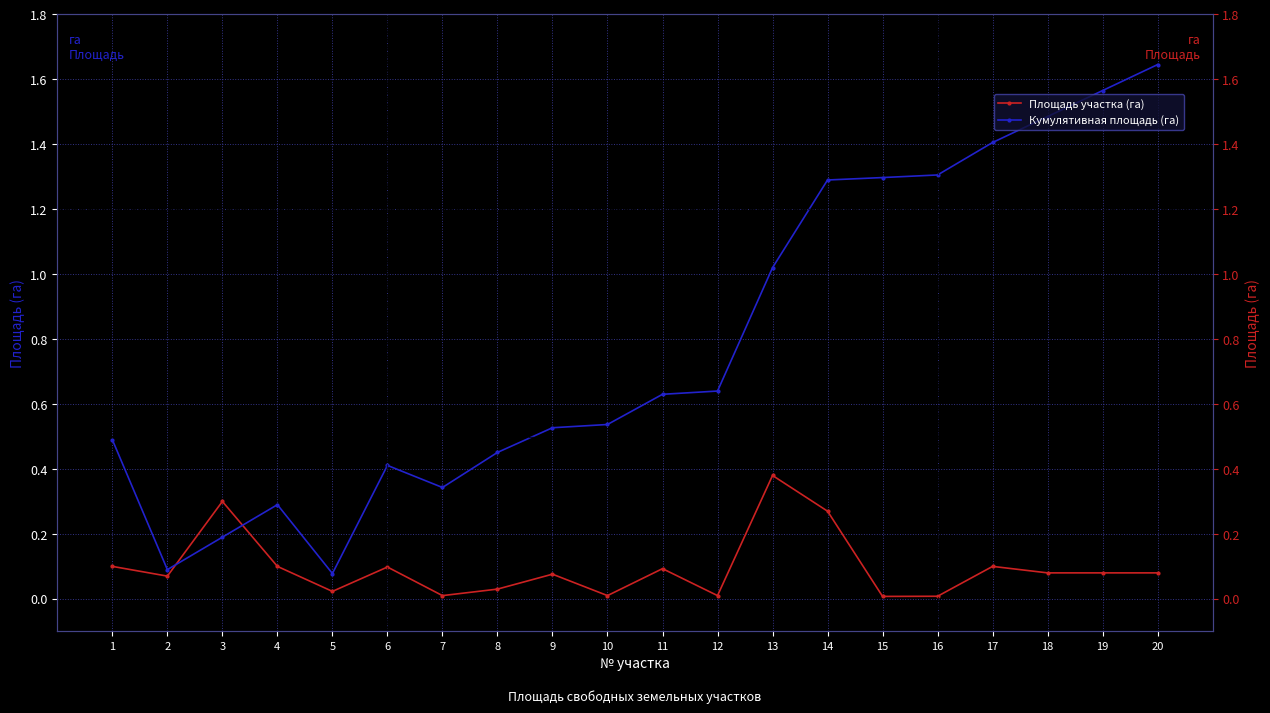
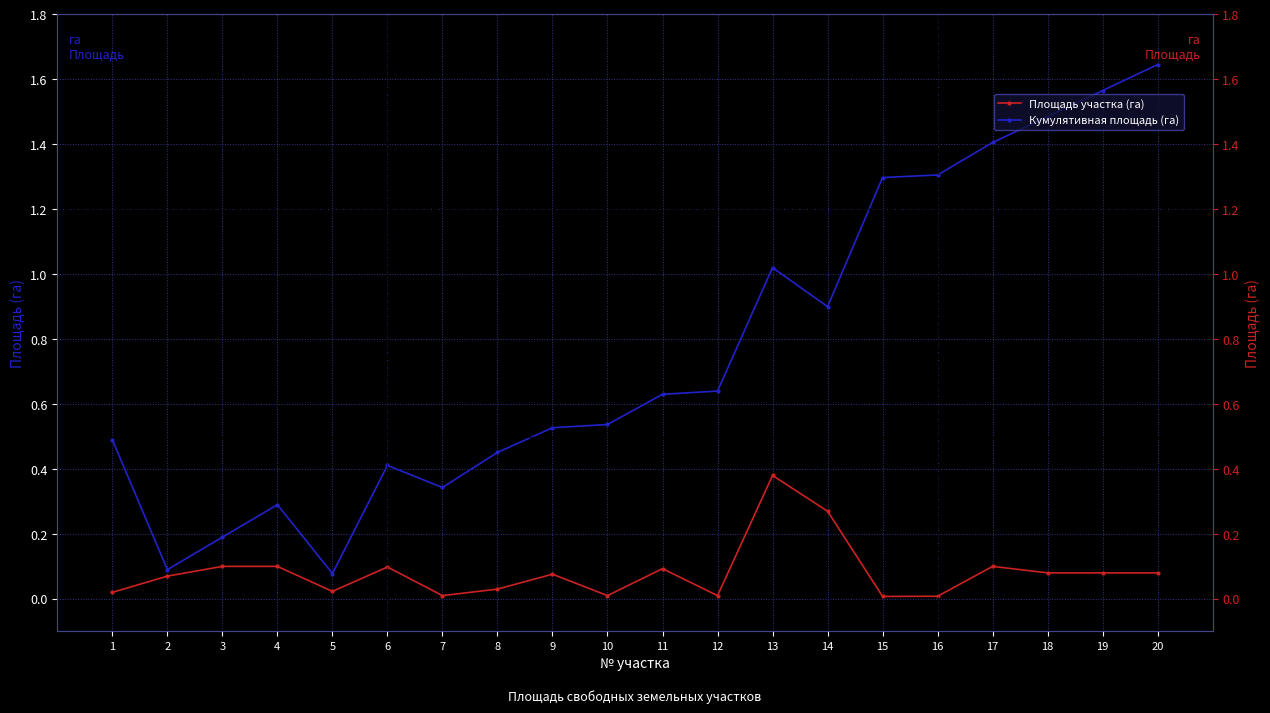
  {
    "Площадь участка (га)": {
-     "1": 0.10,
+     "1": 0.02,
      "2": 0.07,
-     "3": 0.3,
+     "3": 0.1,
      "4": 0.10,
      "5": 0.02,
      "6": 0.10,
      "7": 0.01,
      "8": 0.03,
      "9": 0.08,
      "10": 0.01,
      "11": 0.09,
      "12": 0.01,
      "13": 0.38,
      "14": 0.27,
      "15": 0.01,
      "16": 0.01,
      "17": 0.10,
      "18": 0.08,
      "19": 0.08,
      "20": 0.08
    },
    "Кумулятивная площадь (га)": {
      "1": 0.49,
      "2": 0.09,
      "3": 0.19,
      "4": 0.29,
      "5": 0.08,
      "6": 0.41,
      "7": 0.34,
      "8": 0.45,
      "9": 0.53,
      "10": 0.54,
      "11": 0.63,
      "12": 0.64,
      "13": 1.02,
-     "14": 1.29,
+     "14": 0.90,
      "15": 1.30,
      "16": 1.31,
      "17": 1.41,
      "19": 1.57,
      "20": 1.65
    }
  }
